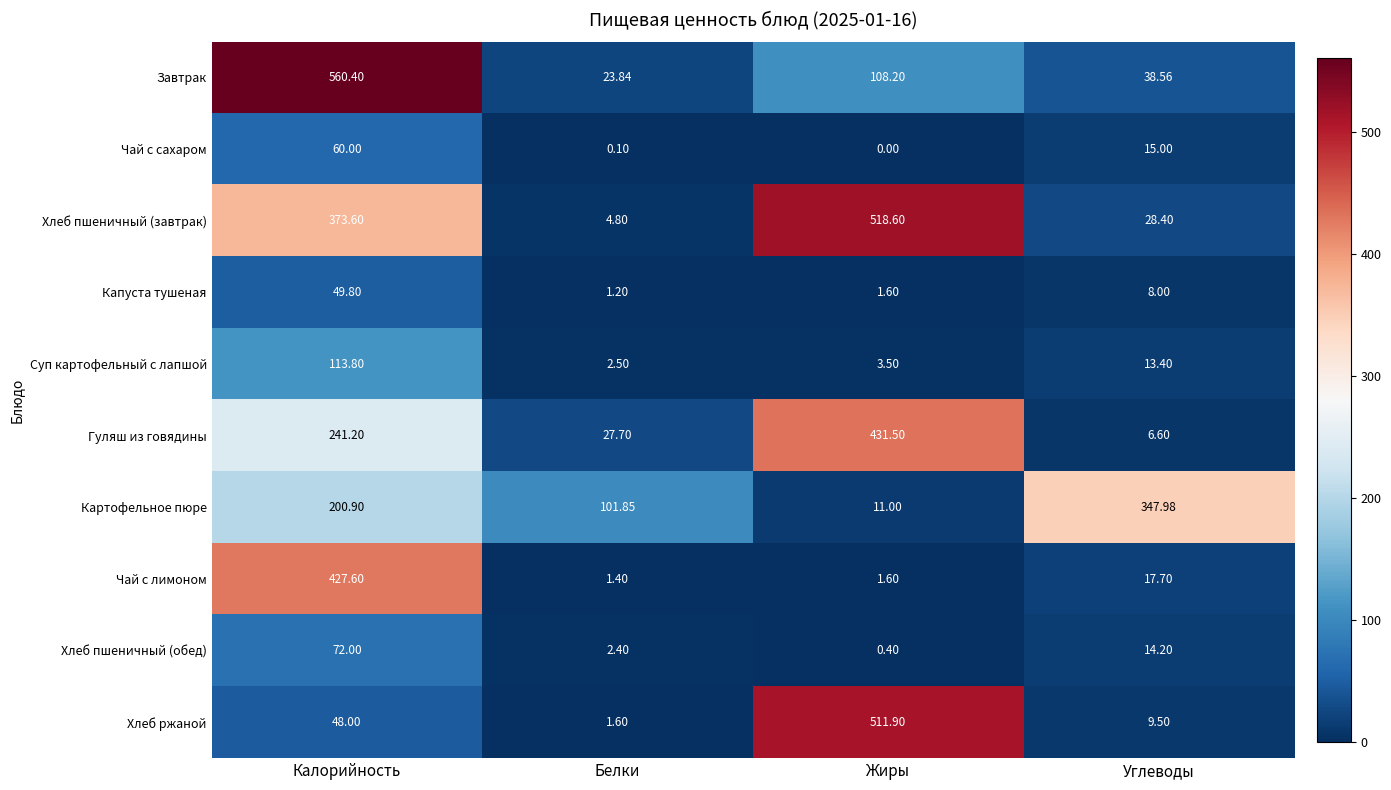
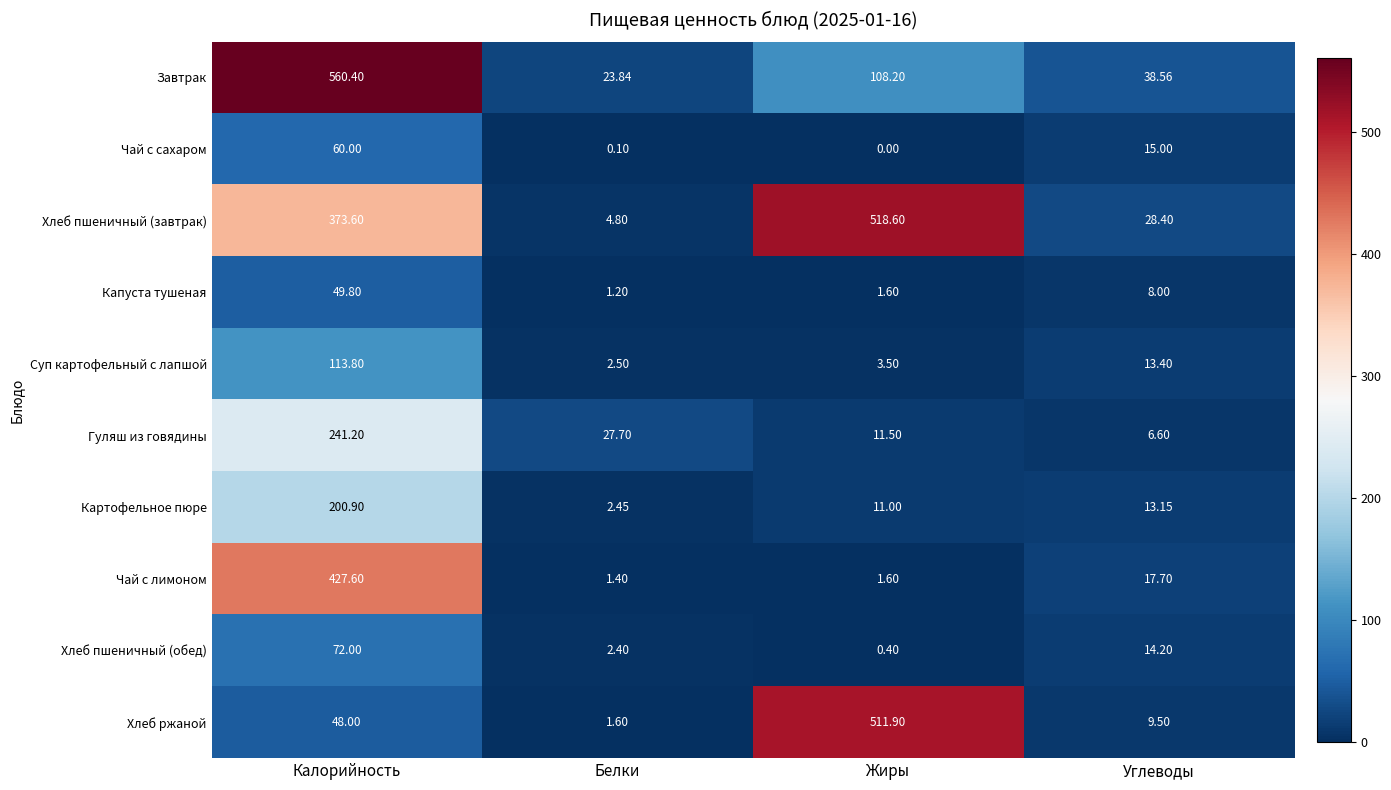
  {
    "Завтрак": {
      "Калорийность": 560.40,
      "Белки": 23.84,
      "Жиры": 108.20,
      "Углеводы": 38.56
    },
    "Чай с сахаром": {
      "Калорийность": 60.00,
      "Белки": 0.10,
      "Жиры": 0.00,
      "Углеводы": 15.00
    },
    "Хлеб пшеничный (завтрак)": {
      "Калорийность": 373.60,
      "Белки": 4.80,
      "Жиры": 518.60,
      "Углеводы": 28.40
    },
    "Капуста тушеная": {
      "Калорийность": 49.80,
      "Белки": 1.20,
      "Жиры": 1.60,
      "Углеводы": 8.00
    },
    "Суп картофельный с лапшой": {
      "Калорийность": 113.80,
      "Белки": 2.50,
      "Жиры": 3.50,
      "Углеводы": 13.40
    },
    "Гуляш из говядины": {
      "Калорийность": 241.20,
      "Белки": 27.70,
-     "Жиры": 431.50,
+     "Жиры": 11.50,
      "Углеводы": 6.60
    },
    "Картофельное пюре": {
      "Калорийность": 200.90,
-     "Белки": 101.85,
+     "Белки": 2.45,
      "Жиры": 11.00,
-     "Углеводы": 347.98
+     "Углеводы": 13.15
    },
    "Чай с лимоном": {
      "Калорийность": 427.60,
      "Белки": 1.40,
      "Жиры": 1.60,
      "Углеводы": 17.70
    },
    "Хлеб пшеничный (обед)": {
      "Калорийность": 72.00,
      "Белки": 2.40,
      "Жиры": 0.40,
      "Углеводы": 14.20
    },
    "Хлеб ржаной": {
      "Калорийность": 48.00,
      "Белки": 1.60,
      "Жиры": 511.90,
      "Углеводы": 9.50
    }
  }
